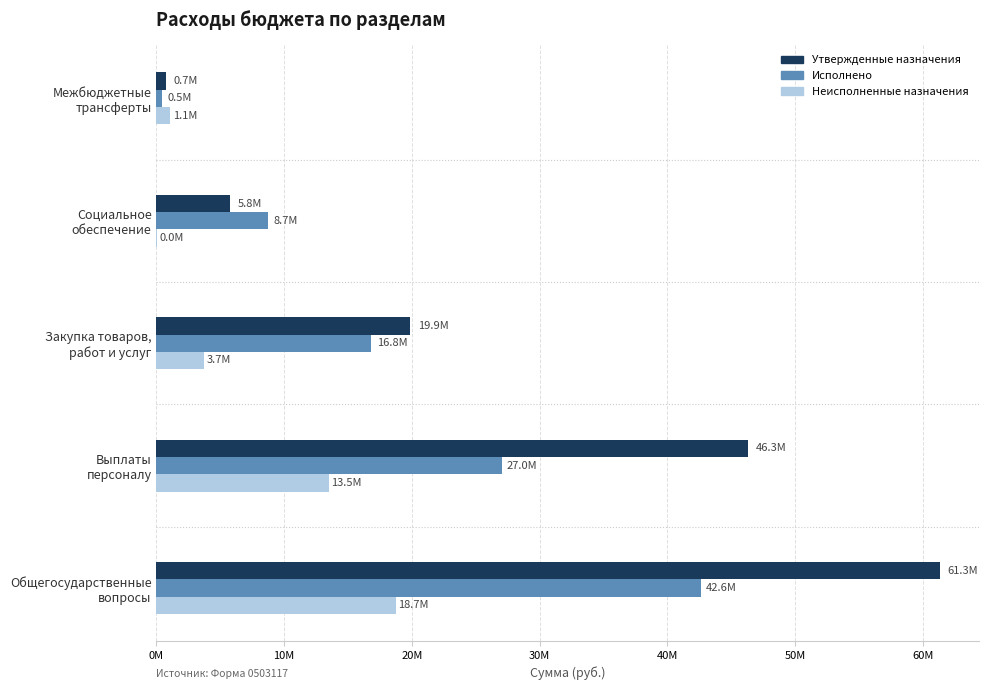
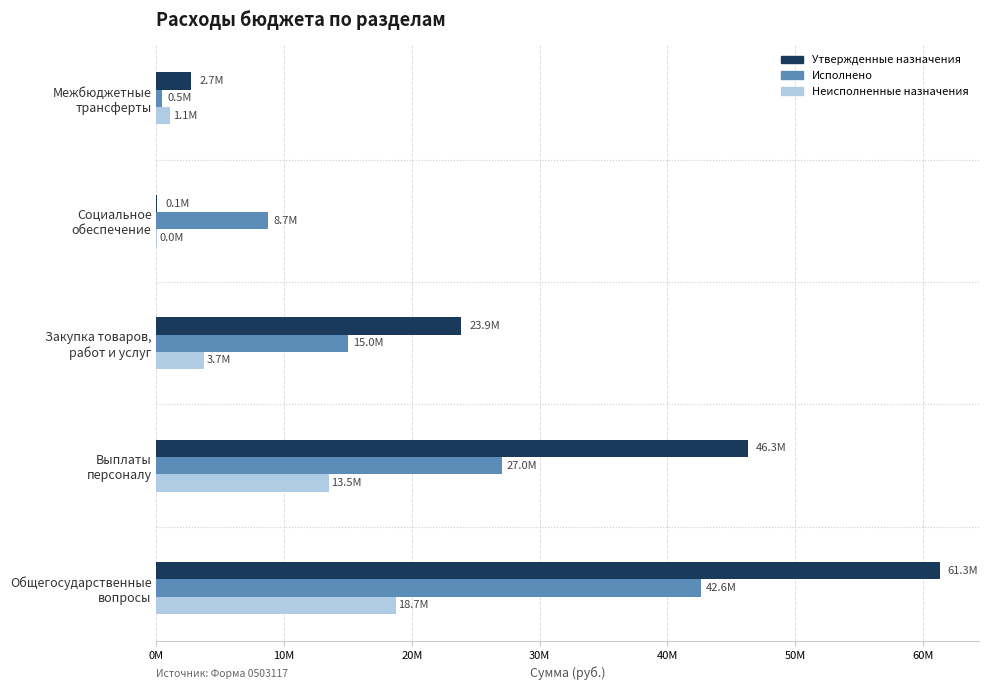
  {
    "Утвержденные назначения": {
-     "Межбюджетные трансферты": "0.7M",
-     "Социальное обеспечение": "5.8M",
-     "Закупка товаров, работ и услуг": "19.9M",
+     "Межбюджетные трансферты": "2.7M",
+     "Социальное обеспечение": "0.1M",
+     "Закупка товаров, работ и услуг": "23.9M",
      "Выплаты персоналу": "46.3M",
      "Общегосударственные вопросы": "61.3M"
    },
    "Исполнено": {
      "Межбюджетные трансферты": "0.5M",
      "Социальное обеспечение": "8.7M",
-     "Закупка товаров, работ и услуг": "16.8M",
+     "Закупка товаров, работ и услуг": "15.0M",
      "Выплаты персоналу": "27.0M",
      "Общегосударственные вопросы": "42.6M"
    },
    "Неисполненные назначения": {
      "Межбюджетные трансферты": "1.1M",
      "Закупка товаров, работ и услуг": "3.7M",
      "Выплаты персоналу": "13.5M",
      "Общегосударственные вопросы": "18.7M"
    }
  }
